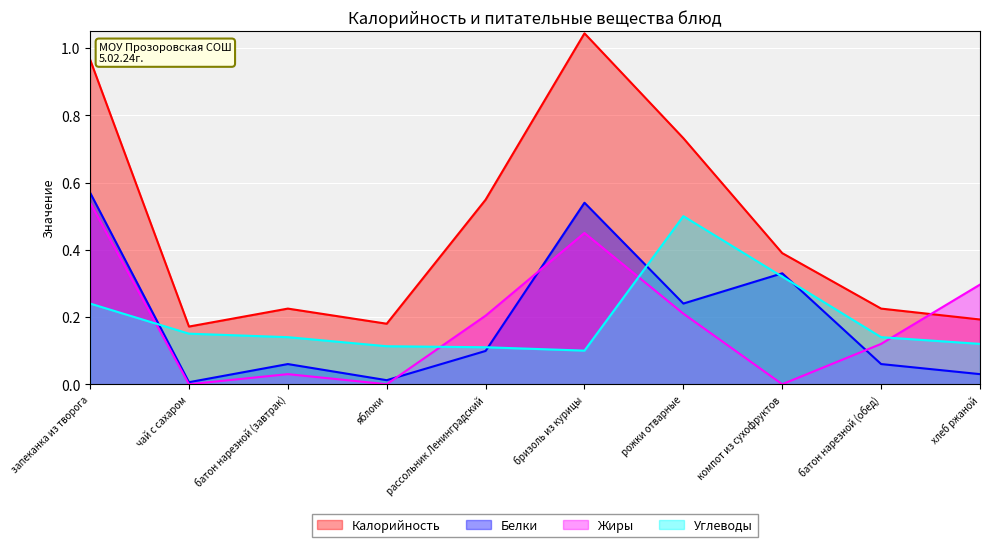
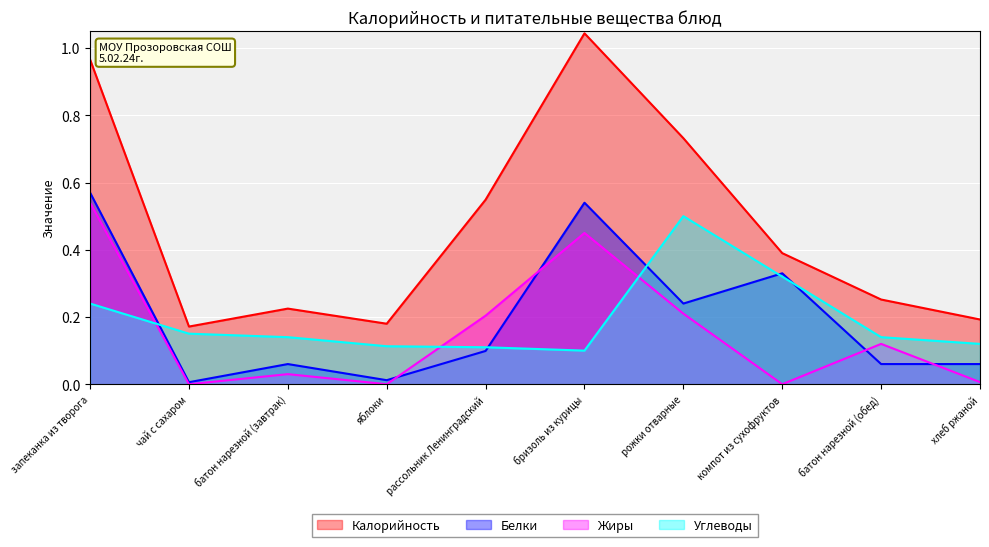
  {
    "Калорийность": {
      "чай с сахаром": 0.17,
      "батон нарезной (завтрак)": 0.23,
      "яблоки": 0.18,
      "рассольник Ленинградский": 0.55,
      "бризоль из курицы": 1.04,
      "рожки отварные": 0.73,
      "компот из сухофруктов": 0.39,
-     "батон нарезной (обед)": 0.23,
+     "батон нарезной (обед)": 0.25,
      "хлеб ржаной": 0.19
    },
    "Белки": {
      "запеканка из творога": 0.57,
      "батон нарезной (завтрак)": 0.06,
      "яблоки": 0.01,
      "рассольник Ленинградский": 0.10,
      "бризоль из курицы": 0.54,
      "рожки отварные": 0.24,
      "компот из сухофруктов": 0.33,
      "батон нарезной (обед)": 0.06,
-     "хлеб ржаной": 0.03
+     "хлеб ржаной": 0.06
    },
    "Жиры": {
      "запеканка из творога": 0.54,
      "батон нарезной (завтрак)": 0.03,
      "яблоки": 0.00,
      "рассольник Ленинградский": 0.20,
      "бризоль из курицы": 0.45,
      "рожки отварные": 0.21,
      "компот из сухофруктов": 0.00,
      "батон нарезной (обед)": 0.12,
-     "хлеб ржаной": 0.30
+     "хлеб ржаной": 0.01
    },
    "Углеводы": {
      "запеканка из творога": 0.24,
      "чай с сахаром": 0.15,
      "батон нарезной (завтрак)": 0.14,
      "яблоки": 0.11,
      "рассольник Ленинградский": 0.11,
      "бризоль из курицы": 0.10,
      "рожки отварные": 0.50,
      "компот из сухофруктов": 0.32,
      "батон нарезной (обед)": 0.14,
      "хлеб ржаной": 0.12
    }
  }
